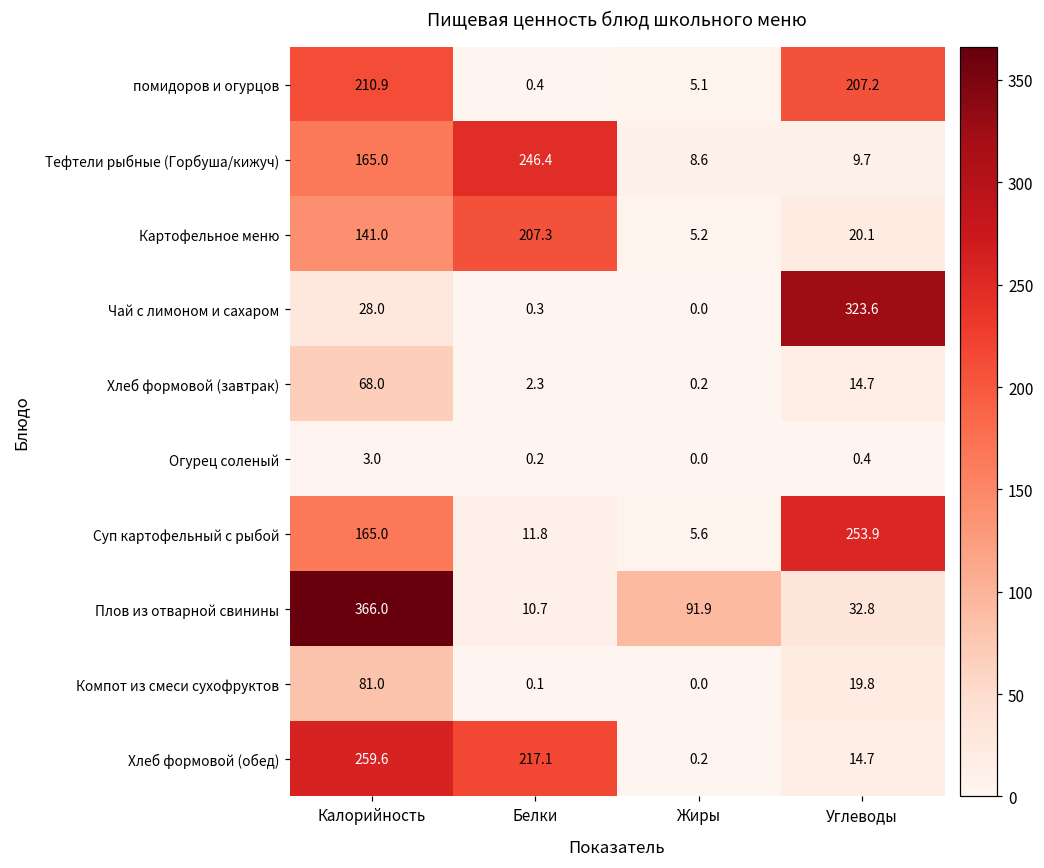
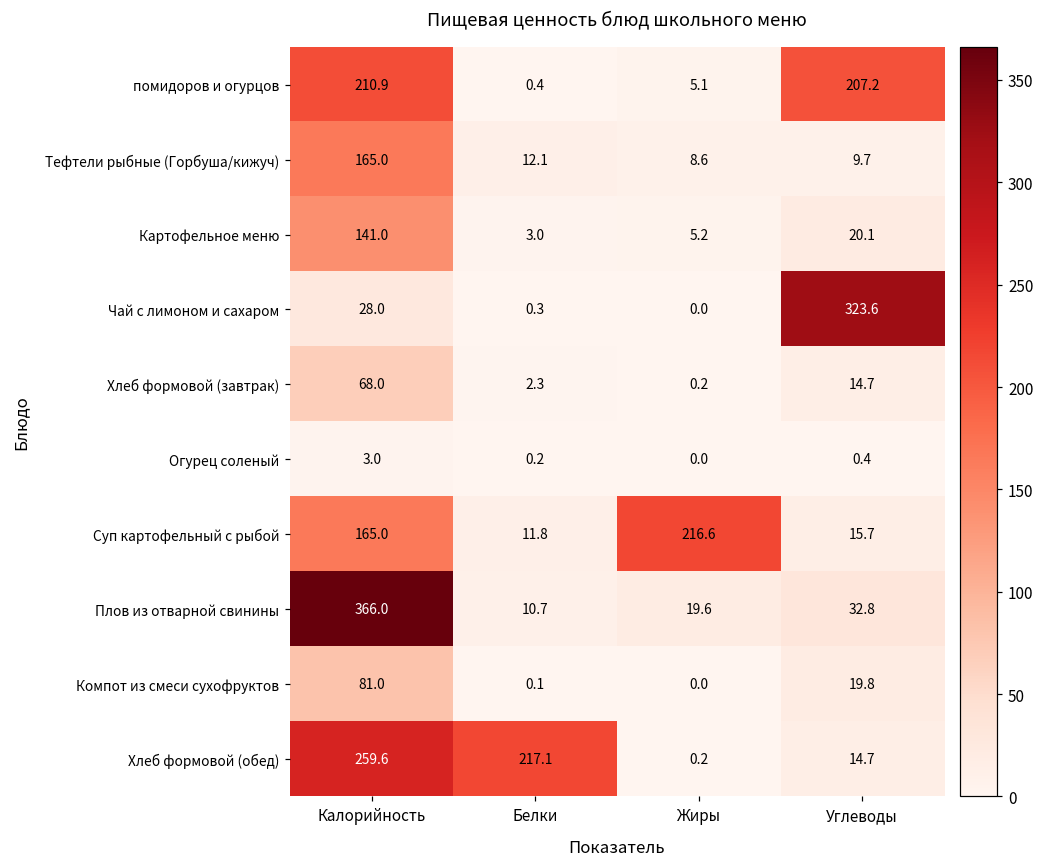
  {
    "помидоров и огурцов": {
      "Калорийность": 210.9,
      "Белки": 0.4,
      "Жиры": 5.1,
      "Углеводы": 207.2
    },
    "Тефтели рыбные (Горбуша/кижуч)": {
      "Калорийность": 165.0,
-     "Белки": 246.4,
+     "Белки": 12.1,
      "Жиры": 8.6,
      "Углеводы": 9.7
    },
    "Картофельное меню": {
      "Калорийность": 141.0,
-     "Белки": 207.3,
+     "Белки": 3.0,
      "Жиры": 5.2,
      "Углеводы": 20.1
    },
    "Чай с лимоном и сахаром": {
      "Калорийность": 28.0,
      "Белки": 0.3,
      "Жиры": 0.0,
      "Углеводы": 323.6
    },
    "Хлеб формовой (завтрак)": {
      "Калорийность": 68.0,
      "Белки": 2.3,
      "Жиры": 0.2,
      "Углеводы": 14.7
    },
    "Огурец соленый": {
      "Калорийность": 3.0,
      "Белки": 0.2,
      "Жиры": 0.0,
      "Углеводы": 0.4
    },
    "Суп картофельный с рыбой": {
      "Калорийность": 165.0,
      "Белки": 11.8,
-     "Жиры": 5.6,
-     "Углеводы": 253.9
+     "Жиры": 216.6,
+     "Углеводы": 15.7
    },
    "Плов из отварной свинины": {
      "Калорийность": 366.0,
      "Белки": 10.7,
-     "Жиры": 91.9,
+     "Жиры": 19.6,
      "Углеводы": 32.8
    },
    "Компот из смеси сухофруктов": {
      "Калорийность": 81.0,
      "Белки": 0.1,
      "Жиры": 0.0,
      "Углеводы": 19.8
    },
    "Хлеб формовой (обед)": {
      "Калорийность": 259.6,
      "Белки": 217.1,
      "Жиры": 0.2,
      "Углеводы": 14.7
    }
  }
